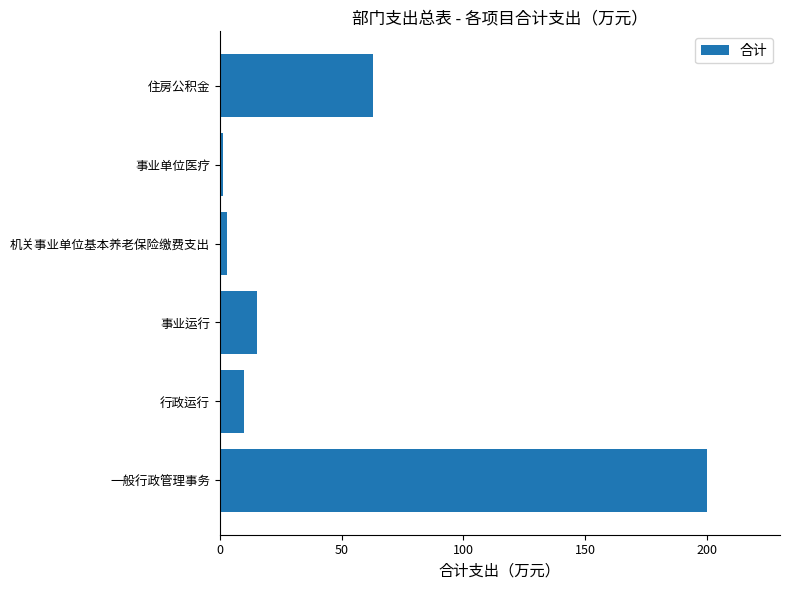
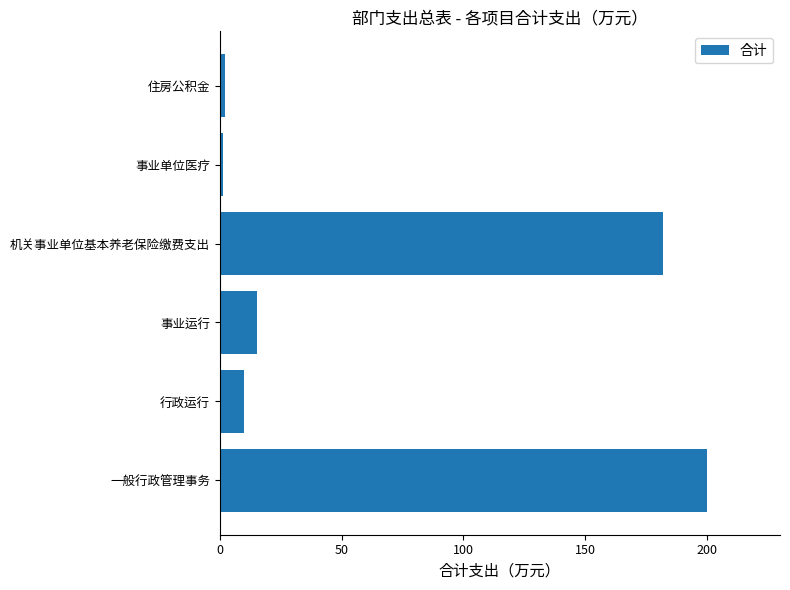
  {
-   "住房公积金": 63,
+   "住房公积金": 2,
    "事业单位医疗": 1,
-   "机关事业单位基本养老保险缴费支出": 3,
+   "机关事业单位基本养老保险缴费支出": 182,
    "事业运行": 15,
    "行政运行": 10,
    "一般行政管理事务": 200
  }
